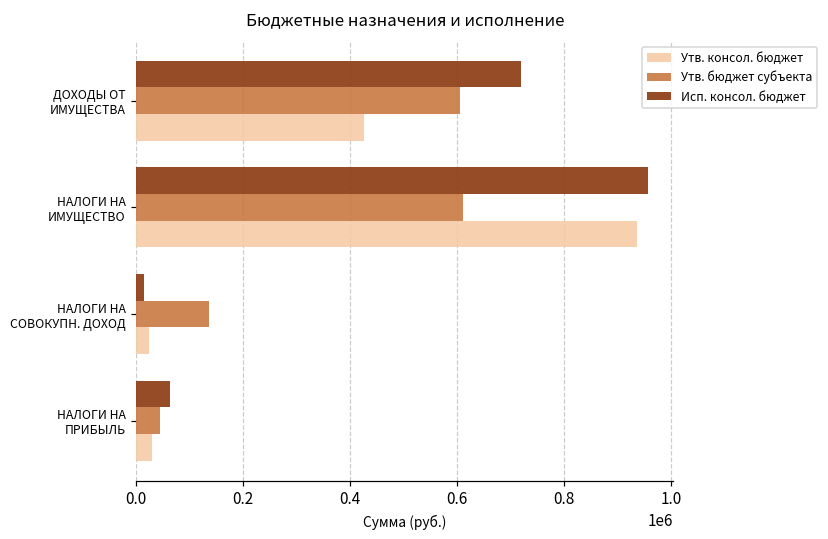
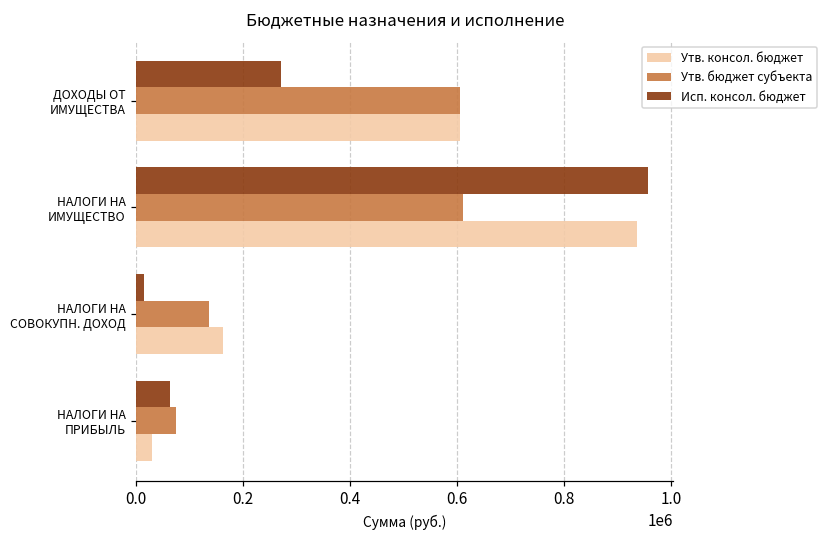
  {
    "Утв. консол. бюджет": {
-     "ДОХОДЫ ОТ ИМУЩЕСТВА": 430000,
+     "ДОХОДЫ ОТ ИМУЩЕСТВА": 600000,
      "НАЛОГИ НА ИМУЩЕСТВО": 940000,
-     "НАЛОГИ НА СОВОКУПН. ДОХОД": 20000,
+     "НАЛОГИ НА СОВОКУПН. ДОХОД": 160000,
      "НАЛОГИ НА ПРИБЫЛЬ": 30000
    },
    "Утв. бюджет субъекта": {
      "ДОХОДЫ ОТ ИМУЩЕСТВА": 600000,
      "НАЛОГИ НА ИМУЩЕСТВО": 610000,
      "НАЛОГИ НА СОВОКУПН. ДОХОД": 140000,
-     "НАЛОГИ НА ПРИБЫЛЬ": 40000
+     "НАЛОГИ НА ПРИБЫЛЬ": 70000
    },
    "Исп. консол. бюджет": {
-     "ДОХОДЫ ОТ ИМУЩЕСТВА": 720000,
+     "ДОХОДЫ ОТ ИМУЩЕСТВА": 270000,
      "НАЛОГИ НА ИМУЩЕСТВО": 960000,
      "НАЛОГИ НА СОВОКУПН. ДОХОД": 10000,
      "НАЛОГИ НА ПРИБЫЛЬ": 60000
    }
  }
